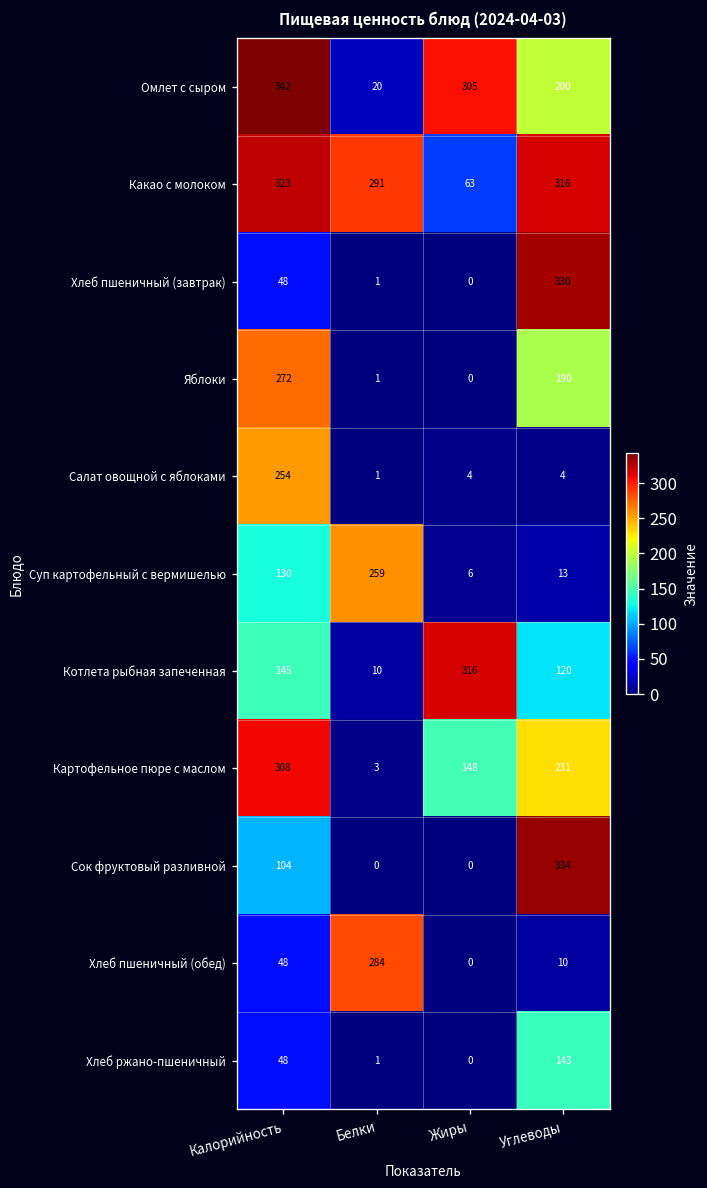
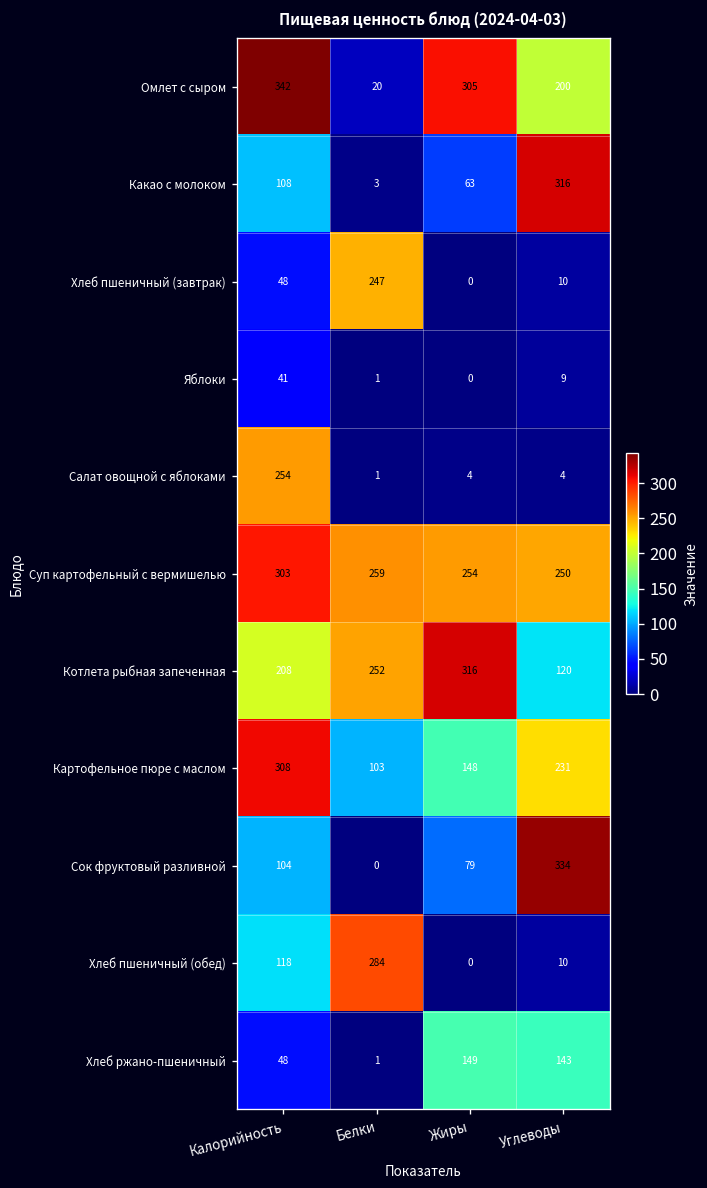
  {
    "Омлет с сыром": {
      "Калорийность": 342,
      "Белки": 20,
      "Жиры": 305,
      "Углеводы": 200
    },
    "Какао с молоком": {
-     "Калорийность": 323,
-     "Белки": 291,
+     "Калорийность": 108,
+     "Белки": 3,
      "Жиры": 63,
      "Углеводы": 316
    },
    "Хлеб пшеничный (завтрак)": {
      "Калорийность": 48,
-     "Белки": 1,
+     "Белки": 247,
      "Жиры": 0,
-     "Углеводы": 330
+     "Углеводы": 10
    },
    "Яблоки": {
-     "Калорийность": 272,
+     "Калорийность": 41,
      "Белки": 1,
      "Жиры": 0,
-     "Углеводы": 190
+     "Углеводы": 9
    },
    "Салат овощной с яблоками": {
      "Калорийность": 254,
      "Белки": 1,
      "Жиры": 4,
      "Углеводы": 4
    },
    "Суп картофельный с вермишелью": {
-     "Калорийность": 130,
+     "Калорийность": 303,
      "Белки": 259,
-     "Жиры": 6,
-     "Углеводы": 13
+     "Жиры": 254,
+     "Углеводы": 250
    },
    "Котлета рыбная запеченная": {
-     "Калорийность": 145,
-     "Белки": 10,
+     "Калорийность": 208,
+     "Белки": 252,
      "Жиры": 316,
      "Углеводы": 120
    },
    "Картофельное пюре с маслом": {
      "Калорийность": 308,
-     "Белки": 3,
+     "Белки": 103,
      "Жиры": 148,
      "Углеводы": 231
    },
    "Сок фруктовый разливной": {
      "Калорийность": 104,
      "Белки": 0,
-     "Жиры": 0,
+     "Жиры": 79,
      "Углеводы": 334
    },
    "Хлеб пшеничный (обед)": {
-     "Калорийность": 48,
+     "Калорийность": 118,
      "Белки": 284,
      "Жиры": 0,
      "Углеводы": 10
    },
    "Хлеб ржано-пшеничный": {
      "Калорийность": 48,
      "Белки": 1,
-     "Жиры": 0,
+     "Жиры": 149,
      "Углеводы": 143
    }
  }
